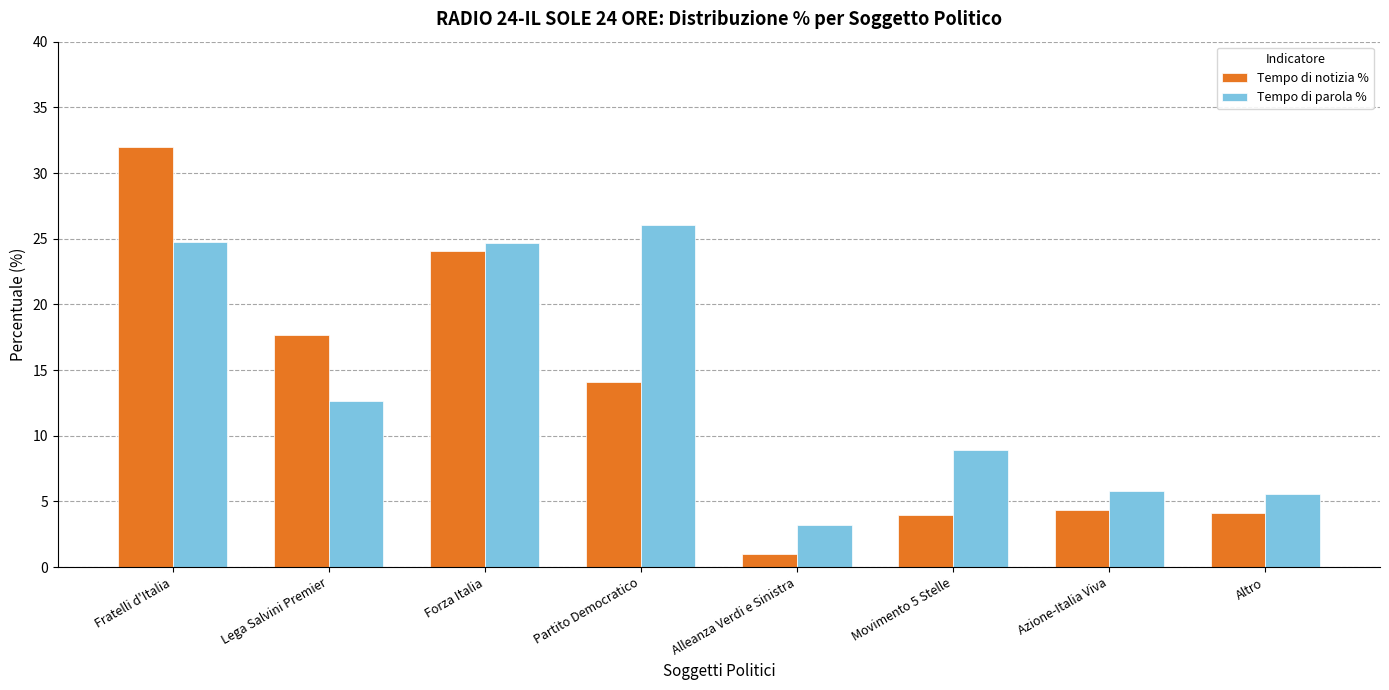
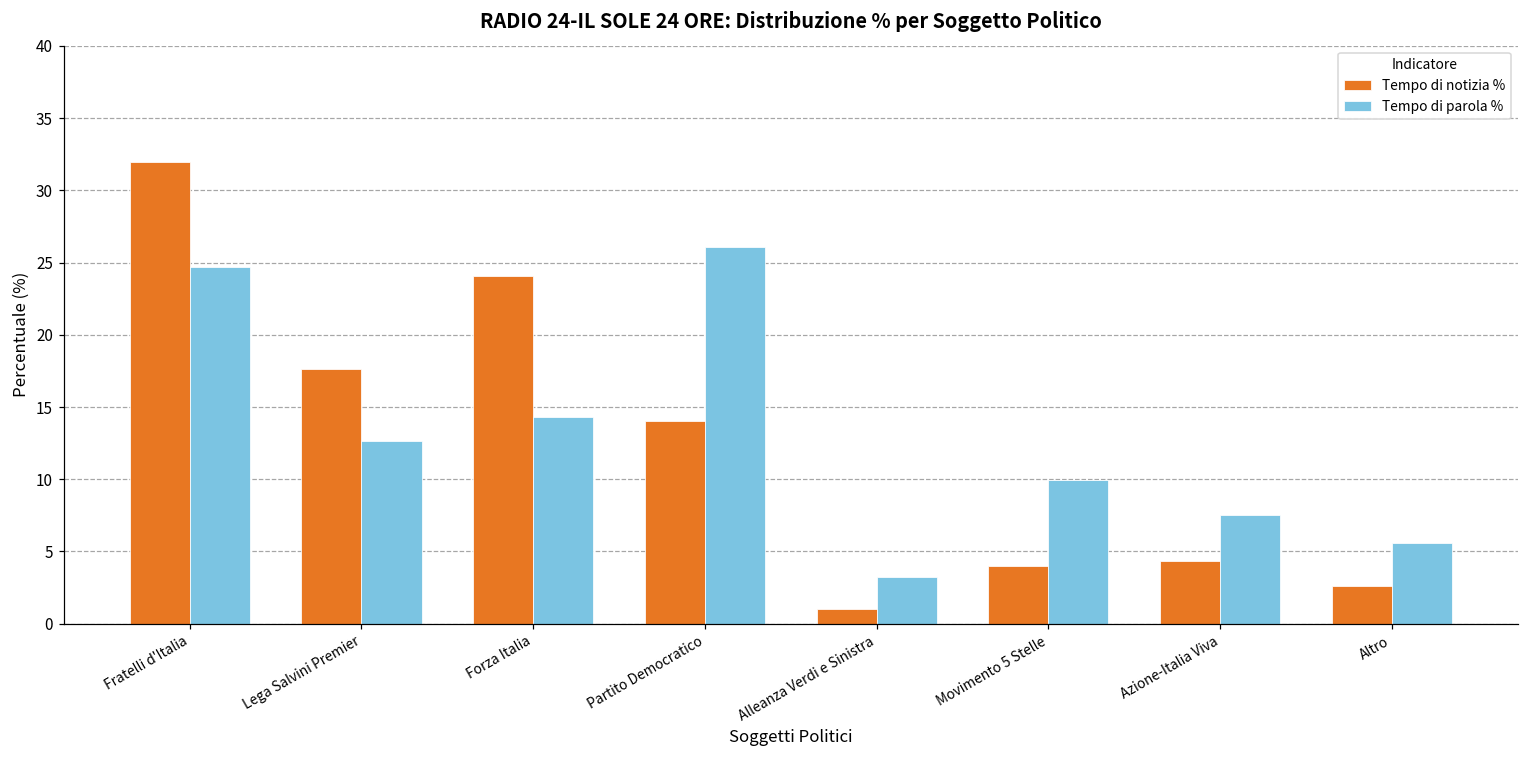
  {
    "Tempo di notizia %": {
      "Fratelli d'Italia": 31.9,
      "Lega Salvini Premier": 17.7,
      "Forza Italia": 24.1,
      "Partito Democratico": 14.1,
      "Alleanza Verdi e Sinistra": 1.0,
      "Movimento 5 Stelle": 4.0,
      "Azione-Italia Viva": 4.3,
-     "Altro": 4.1
+     "Altro": 2.6
    },
    "Tempo di parola %": {
      "Fratelli d'Italia": 24.7,
      "Lega Salvini Premier": 12.6,
-     "Forza Italia": 24.7,
+     "Forza Italia": 14.3,
      "Partito Democratico": 26.1,
      "Alleanza Verdi e Sinistra": 3.2,
-     "Movimento 5 Stelle": 8.9,
-     "Azione-Italia Viva": 5.8,
+     "Movimento 5 Stelle": 9.9,
+     "Azione-Italia Viva": 7.5,
      "Altro": 5.6
    }
  }
